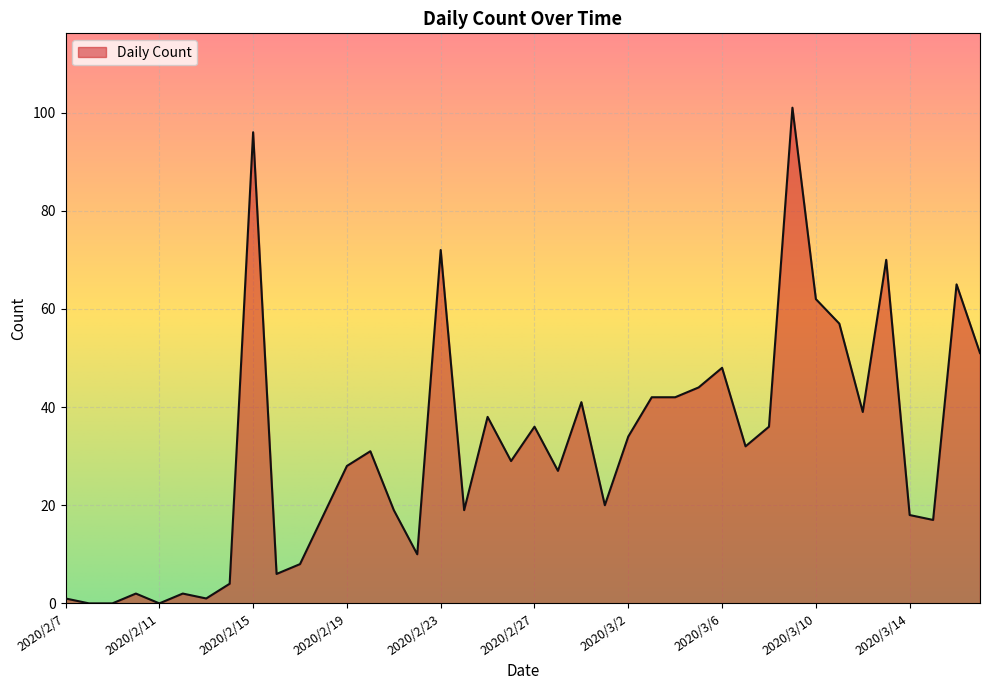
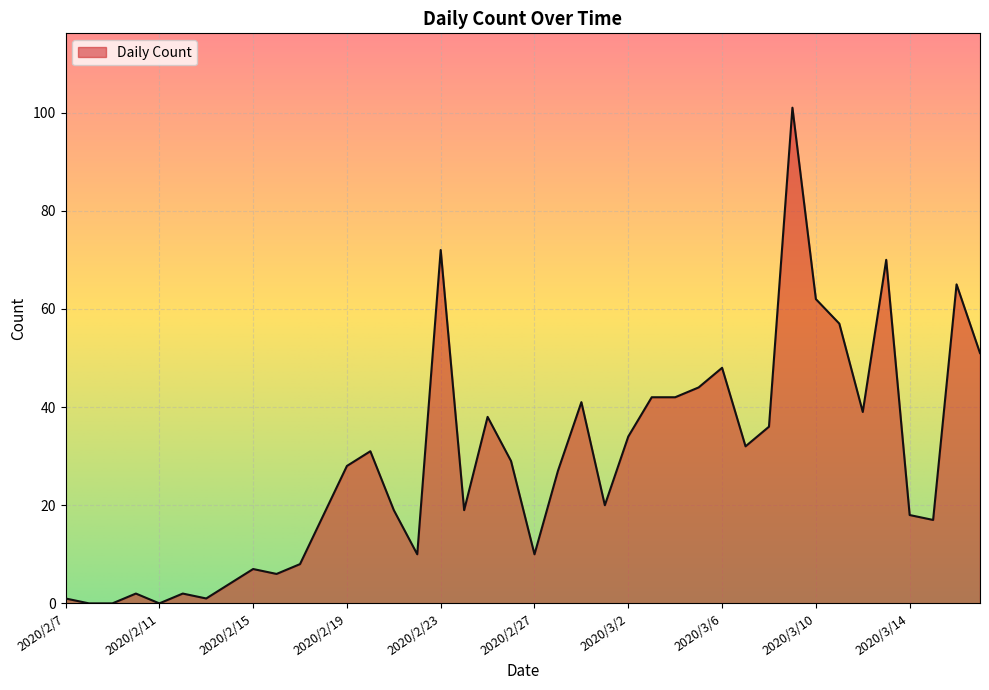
  {
    "2020/2/7": 1,
    "2020/2/11": 0,
-   "2020/2/15": 96,
+   "2020/2/15": 7,
    "2020/2/19": 28,
    "2020/2/23": 72,
-   "2020/2/27": 36,
+   "2020/2/27": 10,
    "2020/3/2": 34,
    "2020/3/6": 48,
    "2020/3/10": 62,
    "2020/3/14": 18
  }
